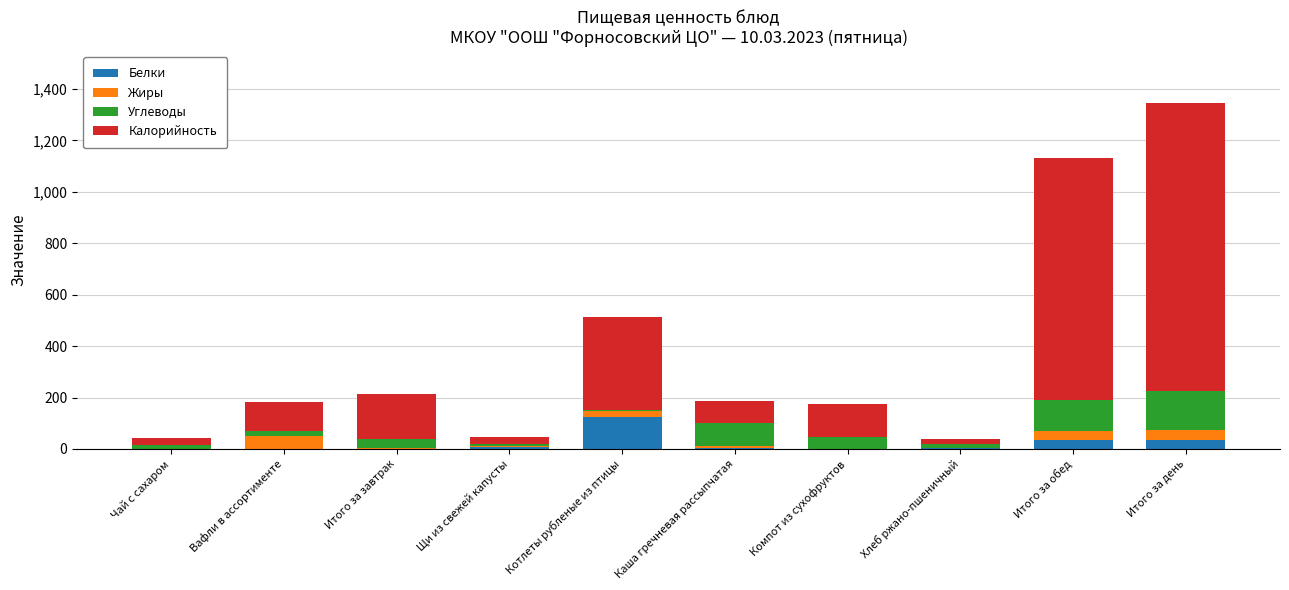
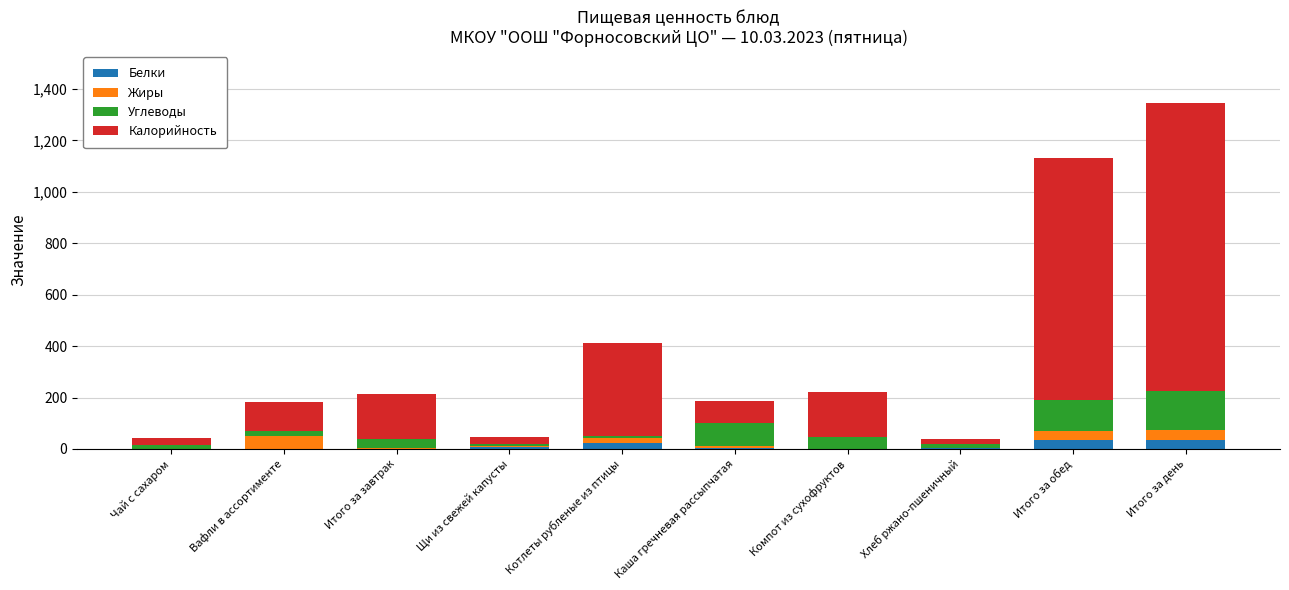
  {
    "Белки": {
      "Чай с сахаром": "0",
-     "Котлеты рубленые из птицы": "120",
+     "Котлеты рубленые из птицы": "20",
      "Итого за обед": "30",
      "Итого за день": "40"
    },
    "Жиры": {
      "Чай с сахаром": "0",
      "Вафли в ассортименте": "50",
      "Котлеты рубленые из птицы": "20",
      "Итого за обед": "30",
      "Итого за день": "40"
    },
    "Углеводы": {
      "Чай с сахаром": "20",
      "Вафли в ассортименте": "20",
      "Итого за завтрак": "40",
      "Каша гречневая рассыпчатая": "90",
      "Компот из сухофруктов": "50",
      "Хлеб ржано-пшеничный": "20",
      "Итого за обед": "120",
      "Итого за день": "150"
    },
    "Калорийность": {
      "Чай с сахаром": "30",
      "Вафли в ассортименте": "110",
      "Итого за завтрак": "180",
      "Щи из свежей капусты": "30",
      "Котлеты рубленые из птицы": "360",
      "Каша гречневая рассыпчатая": "90",
-     "Компот из сухофруктов": "130",
+     "Компот из сухофруктов": "180",
      "Хлеб ржано-пшеничный": "20",
      "Итого за обед": "940",
      "Итого за день": "1,120"
    }
  }
